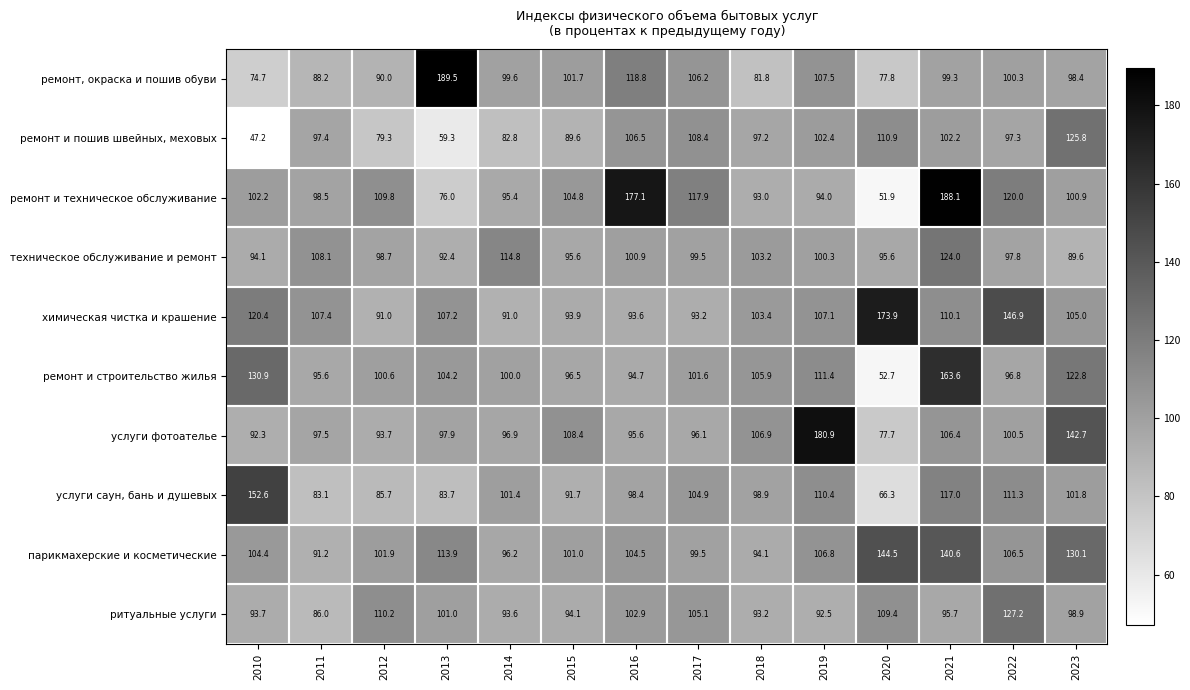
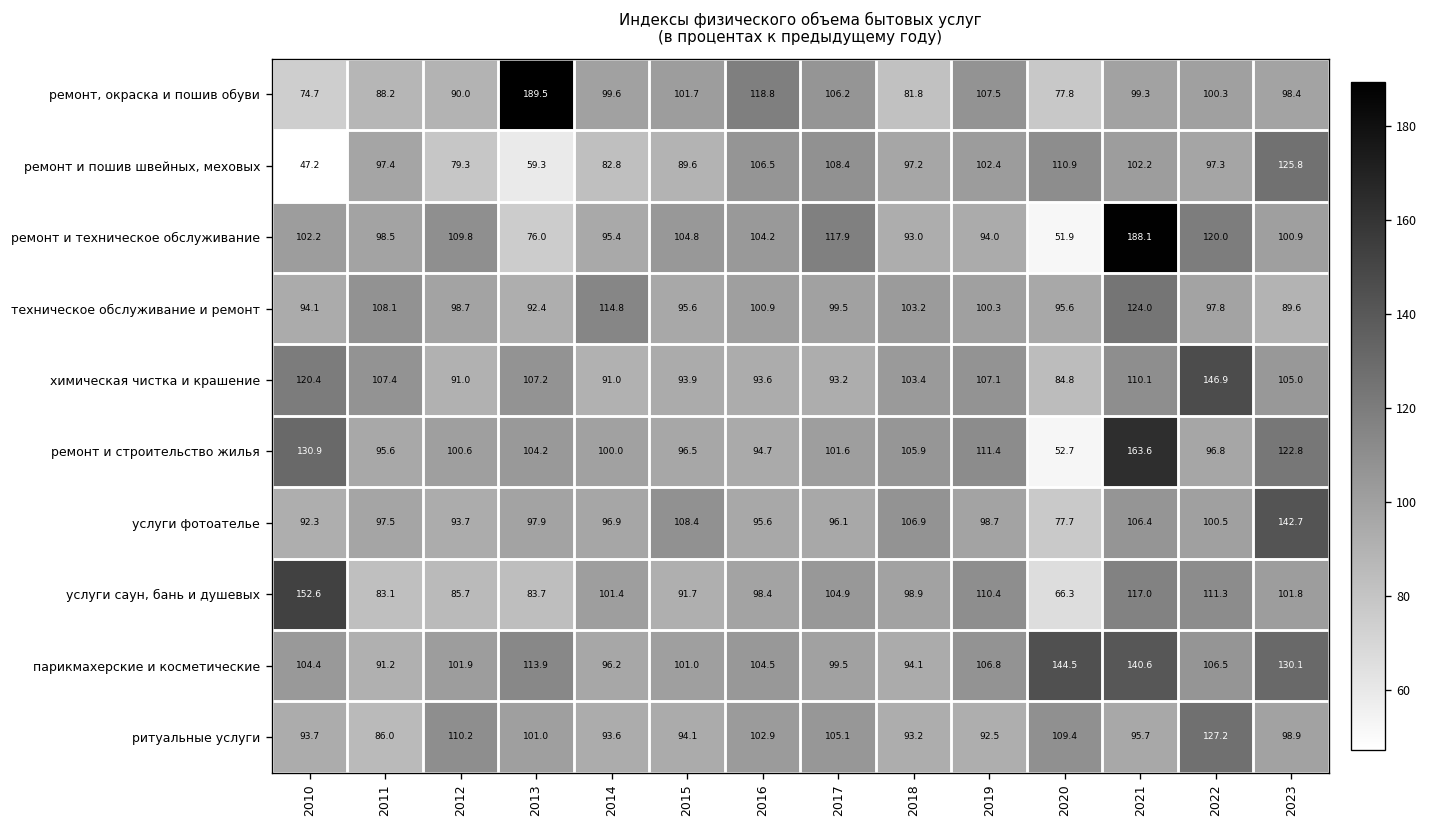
  {
    "ремонт, окраска и пошив обуви": {
      "2010": 74.7,
      "2011": 88.2,
      "2012": 90.0,
      "2013": 189.5,
      "2014": 99.6,
      "2015": 101.7,
      "2016": 118.8,
      "2017": 106.2,
      "2018": 81.8,
      "2019": 107.5,
      "2020": 77.8,
      "2021": 99.3,
      "2022": 100.3,
      "2023": 98.4
    },
    "ремонт и пошив швейных, меховых": {
      "2010": 47.2,
      "2011": 97.4,
      "2012": 79.3,
      "2013": 59.3,
      "2014": 82.8,
      "2015": 89.6,
      "2016": 106.5,
      "2017": 108.4,
      "2018": 97.2,
      "2019": 102.4,
      "2020": 110.9,
      "2021": 102.2,
      "2022": 97.3,
      "2023": 125.8
    },
    "ремонт и техническое обслуживание": {
      "2010": 102.2,
      "2011": 98.5,
      "2012": 109.8,
      "2013": 76.0,
      "2014": 95.4,
      "2015": 104.8,
-     "2016": 177.1,
+     "2016": 104.2,
      "2017": 117.9,
      "2018": 93.0,
      "2019": 94.0,
      "2020": 51.9,
      "2021": 188.1,
      "2022": 120.0,
      "2023": 100.9
    },
    "техническое обслуживание и ремонт": {
      "2010": 94.1,
      "2011": 108.1,
      "2012": 98.7,
      "2013": 92.4,
      "2014": 114.8,
      "2015": 95.6,
      "2016": 100.9,
      "2017": 99.5,
      "2018": 103.2,
      "2019": 100.3,
      "2020": 95.6,
      "2021": 124.0,
      "2022": 97.8,
      "2023": 89.6
    },
    "химическая чистка и крашение": {
      "2010": 120.4,
      "2011": 107.4,
      "2012": 91.0,
      "2013": 107.2,
      "2014": 91.0,
      "2015": 93.9,
      "2016": 93.6,
      "2017": 93.2,
      "2018": 103.4,
      "2019": 107.1,
-     "2020": 173.9,
+     "2020": 84.8,
      "2021": 110.1,
      "2022": 146.9,
      "2023": 105.0
    },
    "ремонт и строительство жилья": {
      "2010": 130.9,
      "2011": 95.6,
      "2012": 100.6,
      "2013": 104.2,
      "2014": 100.0,
      "2015": 96.5,
      "2016": 94.7,
      "2017": 101.6,
      "2018": 105.9,
      "2019": 111.4,
      "2020": 52.7,
      "2021": 163.6,
      "2022": 96.8,
      "2023": 122.8
    },
    "услуги фотоателье": {
      "2010": 92.3,
      "2011": 97.5,
      "2012": 93.7,
      "2013": 97.9,
      "2014": 96.9,
      "2015": 108.4,
      "2016": 95.6,
      "2017": 96.1,
      "2018": 106.9,
-     "2019": 180.9,
+     "2019": 98.7,
      "2020": 77.7,
      "2021": 106.4,
      "2022": 100.5,
      "2023": 142.7
    },
    "услуги саун, бань и душевых": {
      "2010": 152.6,
      "2011": 83.1,
      "2012": 85.7,
      "2013": 83.7,
      "2014": 101.4,
      "2015": 91.7,
      "2016": 98.4,
      "2017": 104.9,
      "2018": 98.9,
      "2019": 110.4,
      "2020": 66.3,
      "2021": 117.0,
      "2022": 111.3,
      "2023": 101.8
    },
    "парикмахерские и косметические": {
      "2010": 104.4,
      "2011": 91.2,
      "2012": 101.9,
      "2013": 113.9,
      "2014": 96.2,
      "2015": 101.0,
      "2016": 104.5,
      "2017": 99.5,
      "2018": 94.1,
      "2019": 106.8,
      "2020": 144.5,
      "2021": 140.6,
      "2022": 106.5,
      "2023": 130.1
    },
    "ритуальные услуги": {
      "2010": 93.7,
      "2011": 86.0,
      "2012": 110.2,
      "2013": 101.0,
      "2014": 93.6,
      "2015": 94.1,
      "2016": 102.9,
      "2017": 105.1,
      "2018": 93.2,
      "2019": 92.5,
      "2020": 109.4,
      "2021": 95.7,
      "2022": 127.2,
      "2023": 98.9
    }
  }
